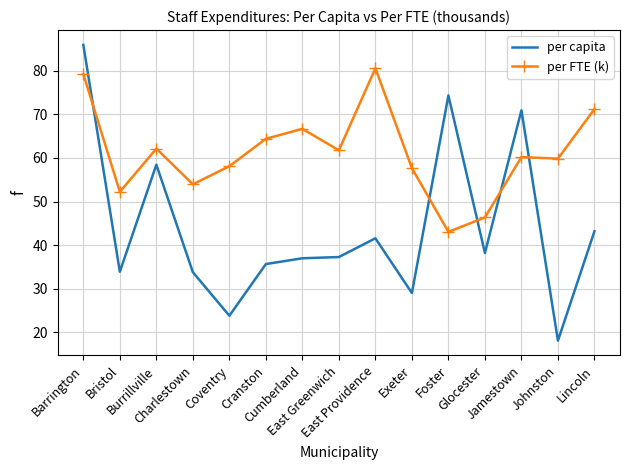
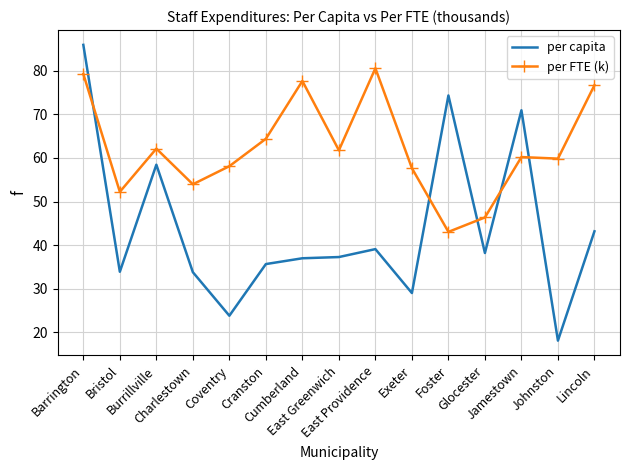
  {
    "per capita": {
      "Barrington": 86,
      "Bristol": 34,
      "Burrillville": 58,
      "Charlestown": 34,
      "Coventry": 24,
      "Cranston": 36,
      "Cumberland": 37,
      "East Greenwich": 37,
-     "East Providence": 42,
+     "East Providence": 39,
      "Exeter": 29,
      "Foster": 74,
      "Glocester": 38,
      "Jamestown": 71,
      "Johnston": 18,
      "Lincoln": 43
    },
    "per FTE (k)": {
      "Barrington": 79,
      "Bristol": 52,
      "Burrillville": 62,
      "Charlestown": 54,
      "Coventry": 58,
      "Cranston": 64,
-     "Cumberland": 67,
+     "Cumberland": 78,
      "East Greenwich": 62,
      "East Providence": 81,
      "Exeter": 58,
      "Foster": 43,
      "Glocester": 46,
      "Jamestown": 60,
      "Johnston": 60,
-     "Lincoln": 71
+     "Lincoln": 77
    }
  }
